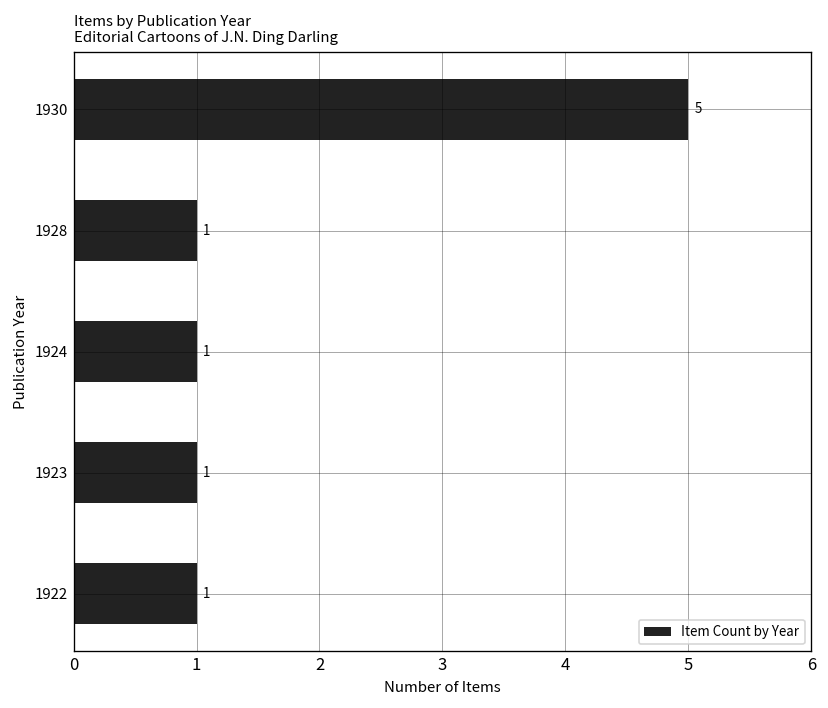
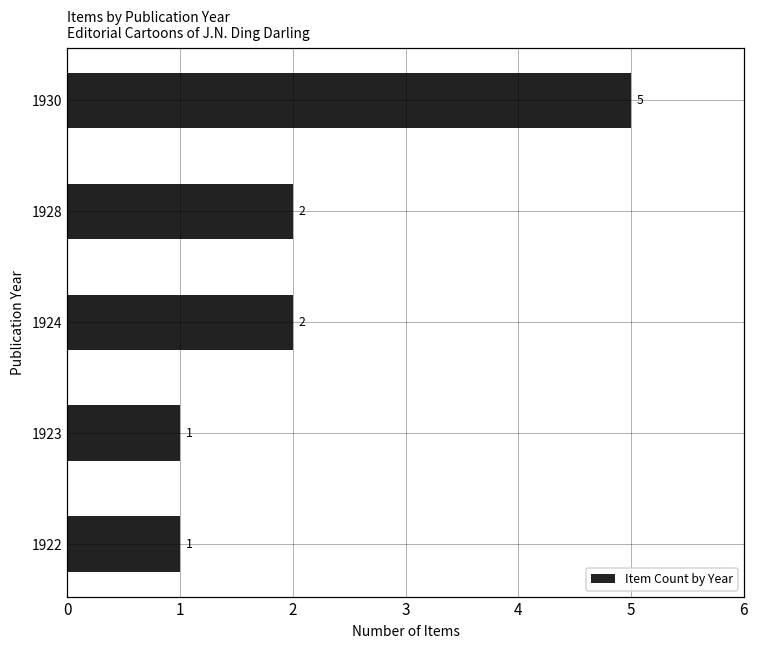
  {
    "1930": 5,
-   "1928": 1,
-   "1924": 1,
+   "1928": 2,
+   "1924": 2,
    "1923": 1,
    "1922": 1
  }
